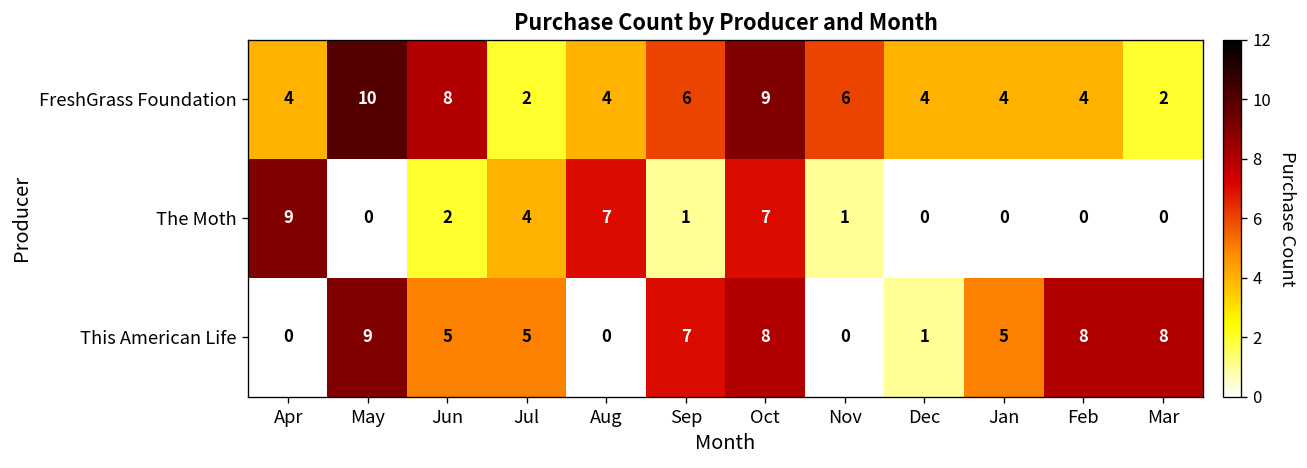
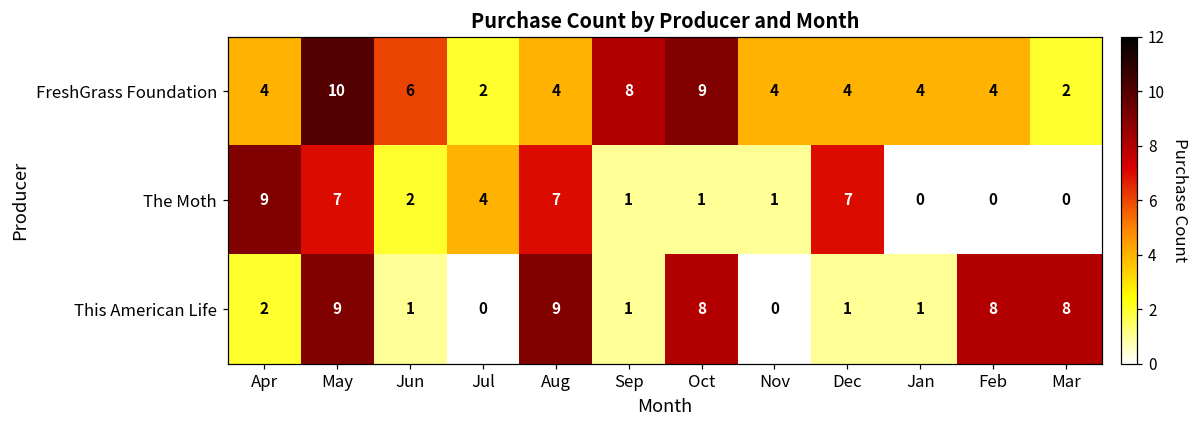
  {
    "FreshGrass Foundation": {
      "Apr": 4,
      "May": 10,
-     "Jun": 8,
+     "Jun": 6,
      "Jul": 2,
      "Aug": 4,
-     "Sep": 6,
+     "Sep": 8,
      "Oct": 9,
-     "Nov": 6,
+     "Nov": 4,
      "Dec": 4,
      "Jan": 4,
      "Feb": 4,
      "Mar": 2
    },
    "The Moth": {
      "Apr": 9,
-     "May": 0,
+     "May": 7,
      "Jun": 2,
      "Jul": 4,
      "Aug": 7,
      "Sep": 1,
-     "Oct": 7,
+     "Oct": 1,
      "Nov": 1,
-     "Dec": 0,
+     "Dec": 7,
      "Jan": 0,
      "Feb": 0,
      "Mar": 0
    },
    "This American Life": {
-     "Apr": 0,
+     "Apr": 2,
      "May": 9,
-     "Jun": 5,
-     "Jul": 5,
-     "Aug": 0,
-     "Sep": 7,
+     "Jun": 1,
+     "Jul": 0,
+     "Aug": 9,
+     "Sep": 1,
      "Oct": 8,
      "Nov": 0,
      "Dec": 1,
-     "Jan": 5,
+     "Jan": 1,
      "Feb": 8,
      "Mar": 8
    }
  }
